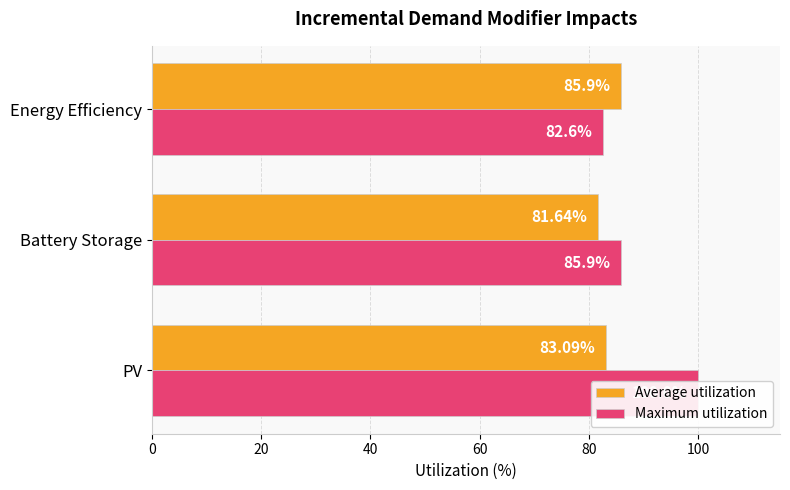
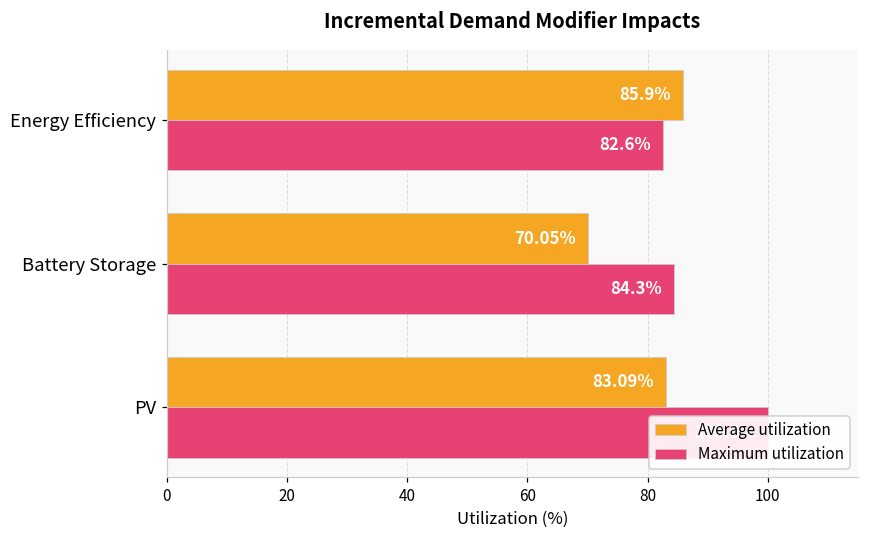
  {
    "Average utilization": {
      "Energy Efficiency": "85.9%",
-     "Battery Storage": "81.64%",
+     "Battery Storage": "70.05%",
      "PV": "83.09%"
    },
    "Maximum utilization": {
      "Energy Efficiency": "82.6%",
-     "Battery Storage": "85.9%"
+     "Battery Storage": "84.3%"
    }
  }
